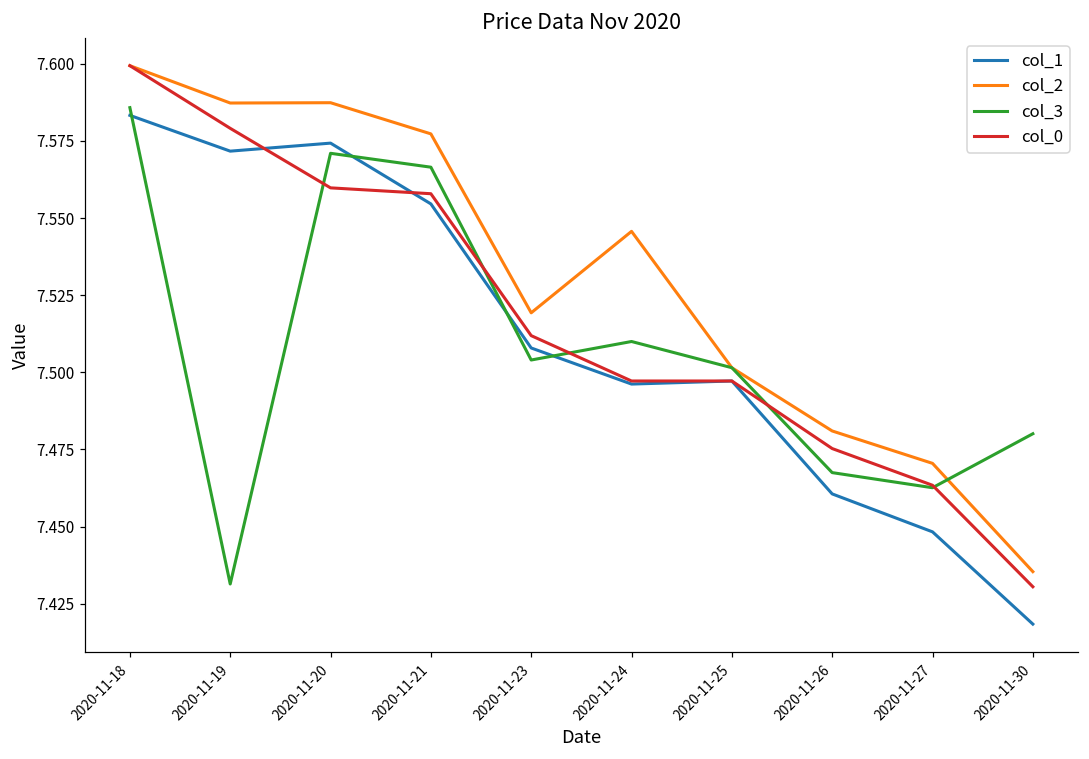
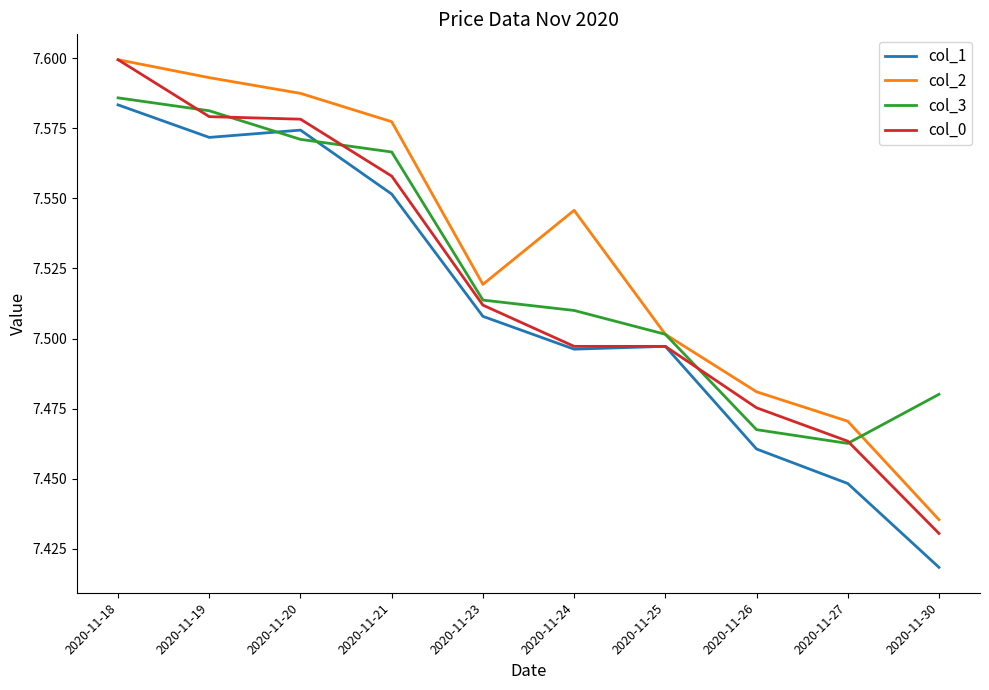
  {
    "col_1": {
      "2020-11-18": 7.583,
      "2020-11-19": 7.572,
      "2020-11-20": 7.574,
-     "2020-11-21": 7.555,
+     "2020-11-21": 7.552,
      "2020-11-23": 7.508,
      "2020-11-24": 7.496,
      "2020-11-26": 7.461,
      "2020-11-27": 7.448,
      "2020-11-30": 7.418
    },
    "col_2": {
-     "2020-11-19": 7.587,
+     "2020-11-19": 7.593,
      "2020-11-20": 7.587,
      "2020-11-21": 7.577,
      "2020-11-23": 7.519,
      "2020-11-24": 7.546,
      "2020-11-26": 7.481,
      "2020-11-27": 7.471,
      "2020-11-30": 7.435
    },
    "col_3": {
      "2020-11-18": 7.586,
-     "2020-11-19": 7.431,
+     "2020-11-19": 7.581,
      "2020-11-20": 7.571,
      "2020-11-21": 7.567,
-     "2020-11-23": 7.504,
+     "2020-11-23": 7.514,
      "2020-11-24": 7.510,
      "2020-11-26": 7.468,
      "2020-11-30": 7.480
    },
    "col_0": {
      "2020-11-19": 7.579,
-     "2020-11-20": 7.560,
+     "2020-11-20": 7.578,
      "2020-11-21": 7.558,
      "2020-11-23": 7.512,
      "2020-11-24": 7.497,
      "2020-11-26": 7.475,
      "2020-11-30": 7.431
    }
  }
